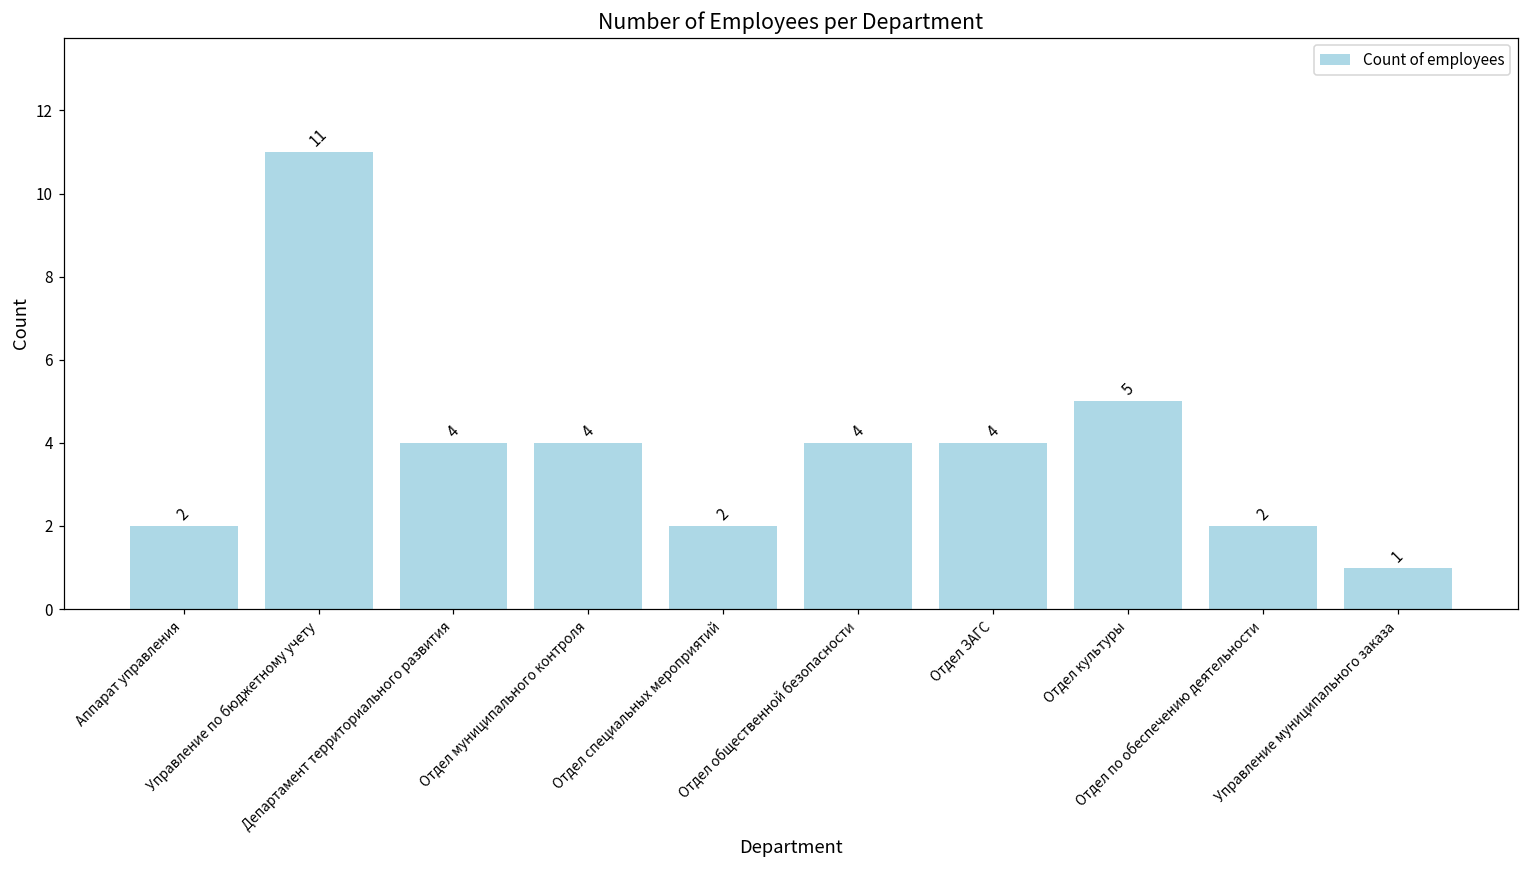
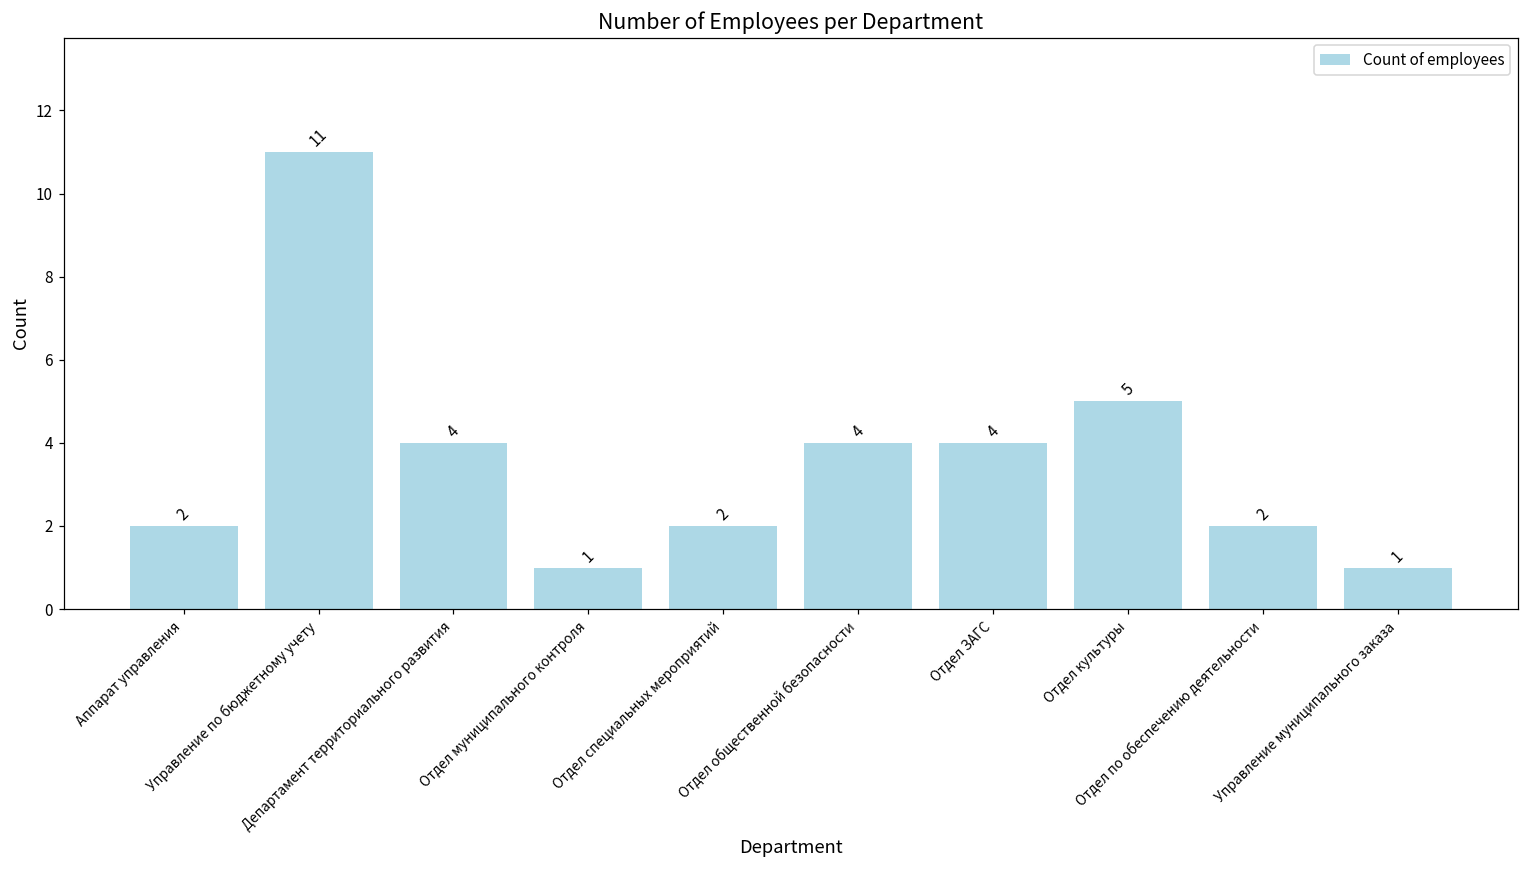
  {
    "Аппарат управления": 2,
    "Управление по бюджетному учету": 11,
    "Департамент территориального развития": 4,
-   "Отдел муниципального контроля": 4,
+   "Отдел муниципального контроля": 1,
    "Отдел специальных мероприятий": 2,
    "Отдел общественной безопасности": 4,
    "Отдел ЗАГС": 4,
    "Отдел культуры": 5,
    "Отдел по обеспечению деятельности": 2,
    "Управление муниципального заказа": 1
  }
